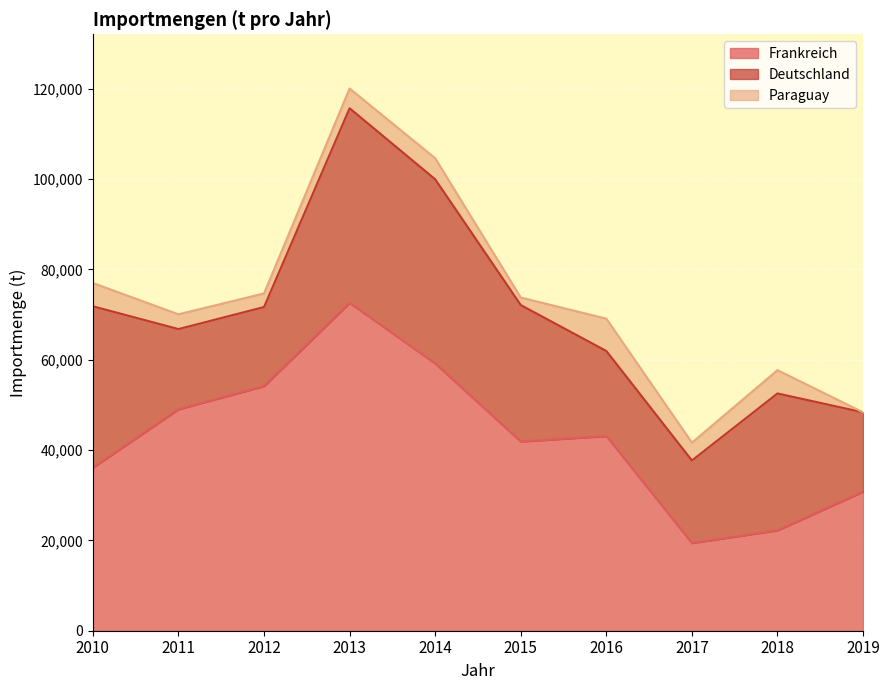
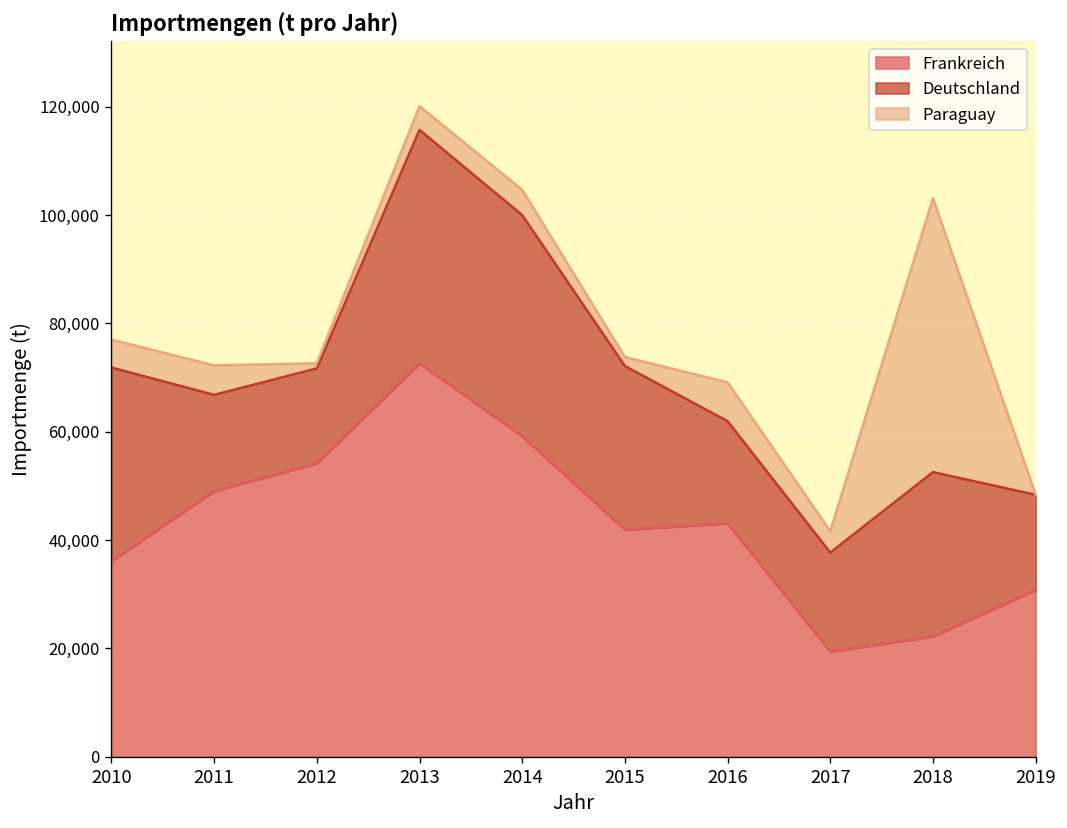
  {
    "Paraguay": {
      "2010": "5,000",
-     "2011": "3,000",
-     "2012": "3,000",
+     "2011": "5,000",
+     "2012": "1,000",
      "2013": "4,000",
      "2014": "5,000",
      "2015": "2,000",
      "2016": "7,000",
      "2017": "4,000",
-     "2018": "5,000"
+     "2018": "51,000"
    }
  }
